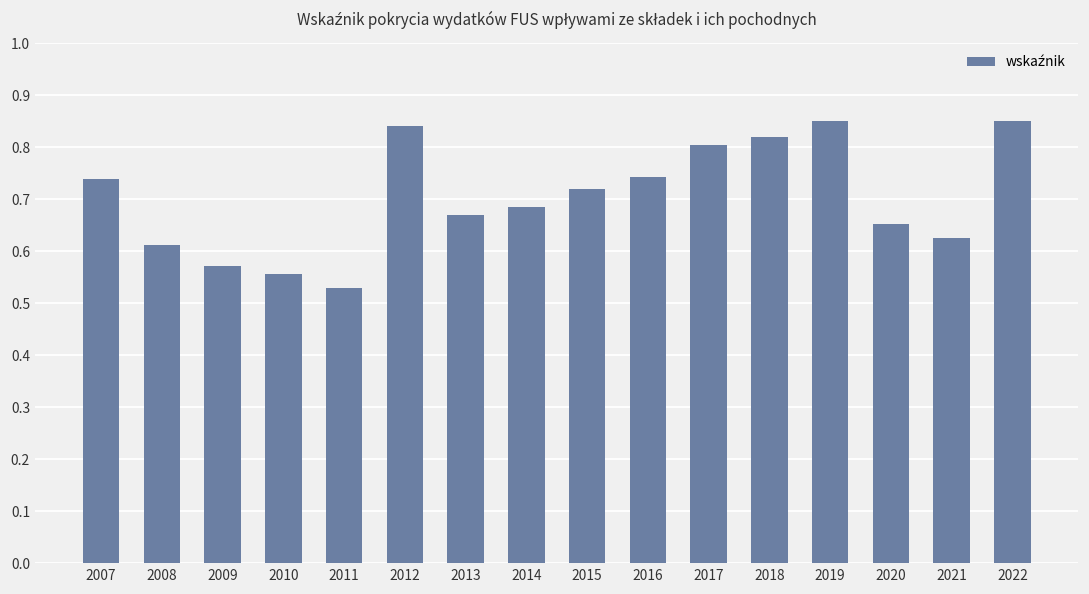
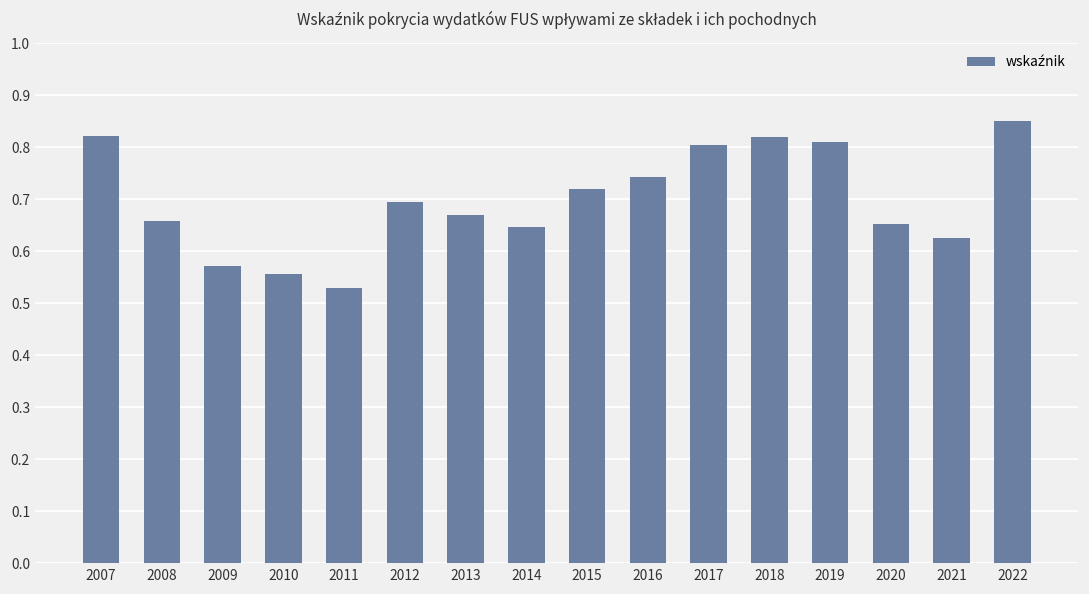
  {
-   "2007": 0.74,
-   "2008": 0.61,
+   "2007": 0.82,
+   "2008": 0.66,
    "2009": 0.57,
    "2010": 0.56,
    "2011": 0.53,
-   "2012": 0.84,
+   "2012": 0.69,
    "2013": 0.67,
-   "2014": 0.69,
+   "2014": 0.65,
    "2015": 0.72,
    "2016": 0.74,
    "2017": 0.81,
    "2018": 0.82,
-   "2019": 0.85,
+   "2019": 0.81,
    "2020": 0.65,
    "2021": 0.63,
    "2022": 0.85
  }
